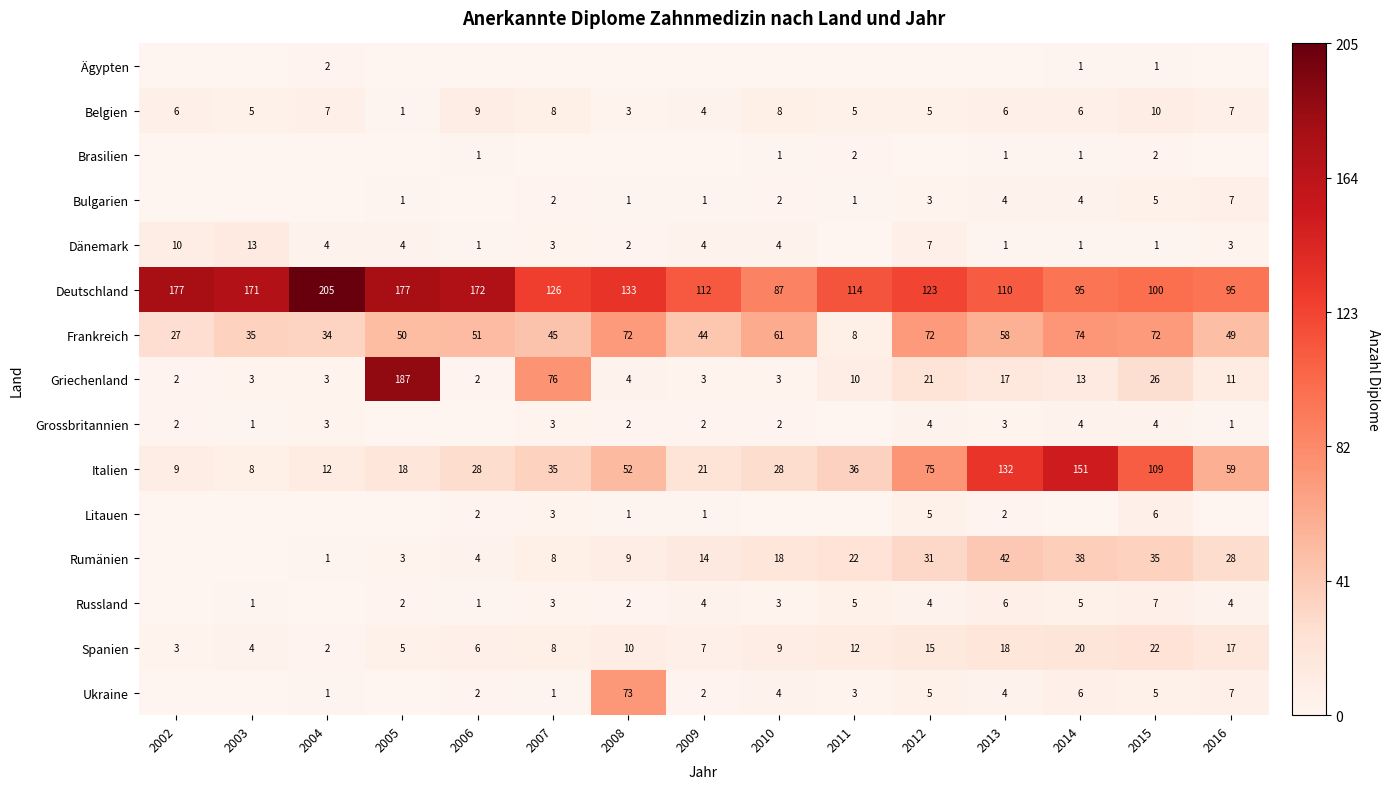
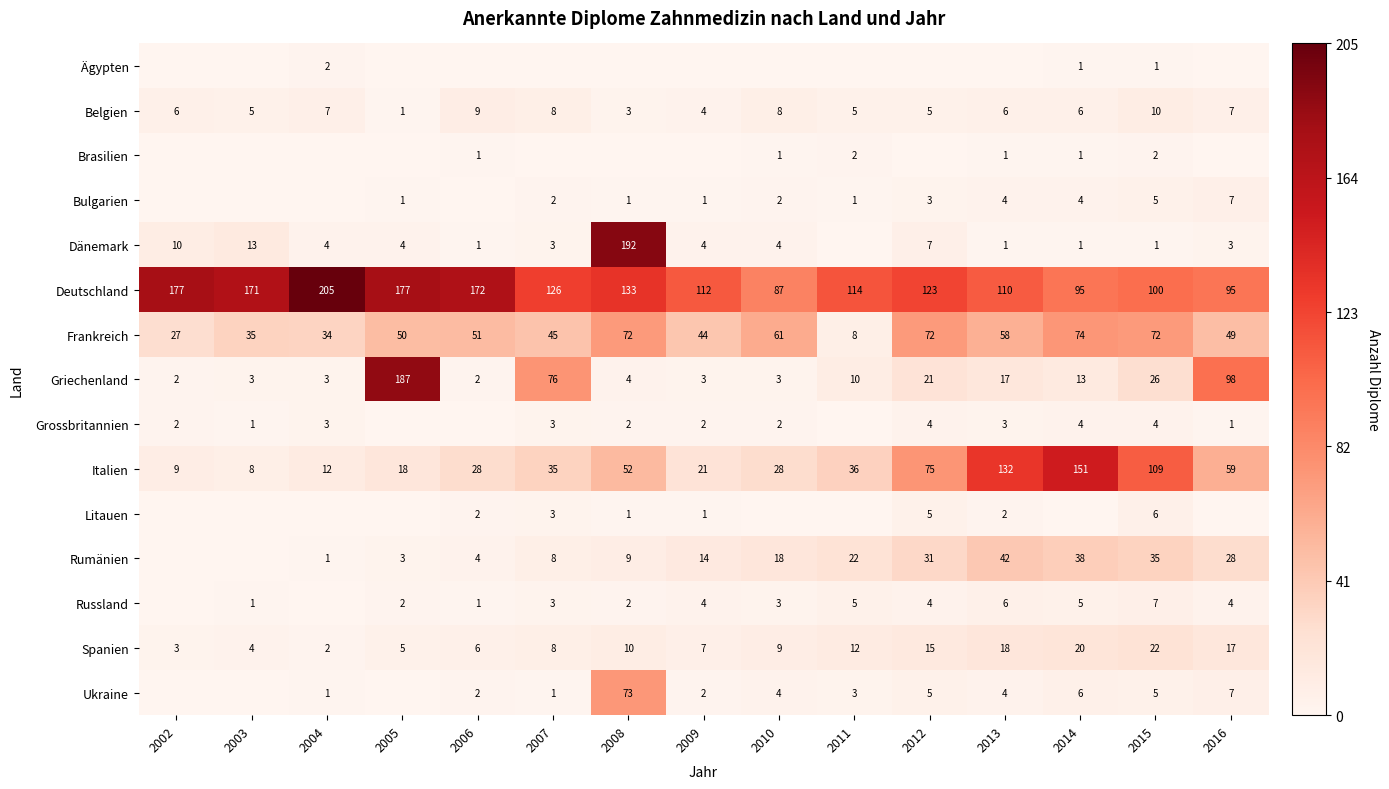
  {
    "Ägypten": {
      "2004": 2,
      "2014": 1,
      "2015": 1
    },
    "Belgien": {
      "2002": 6,
      "2003": 5,
      "2004": 7,
      "2005": 1,
      "2006": 9,
      "2007": 8,
      "2008": 3,
      "2009": 4,
      "2010": 8,
      "2011": 5,
      "2012": 5,
      "2013": 6,
      "2014": 6,
      "2015": 10,
      "2016": 7
    },
    "Brasilien": {
      "2006": 1,
      "2010": 1,
      "2011": 2,
      "2013": 1,
      "2014": 1,
      "2015": 2
    },
    "Bulgarien": {
      "2005": 1,
      "2007": 2,
      "2008": 1,
      "2009": 1,
      "2010": 2,
      "2011": 1,
      "2012": 3,
      "2013": 4,
      "2014": 4,
      "2015": 5,
      "2016": 7
    },
    "Dänemark": {
      "2002": 10,
      "2003": 13,
      "2004": 4,
      "2005": 4,
      "2006": 1,
      "2007": 3,
-     "2008": 2,
+     "2008": 192,
      "2009": 4,
      "2010": 4,
      "2012": 7,
      "2013": 1,
      "2014": 1,
      "2015": 1,
      "2016": 3
    },
    "Deutschland": {
      "2002": 177,
      "2003": 171,
      "2004": 205,
      "2005": 177,
      "2006": 172,
      "2007": 126,
      "2008": 133,
      "2009": 112,
      "2010": 87,
      "2011": 114,
      "2012": 123,
      "2013": 110,
      "2014": 95,
      "2015": 100,
      "2016": 95
    },
    "Frankreich": {
      "2002": 27,
      "2003": 35,
      "2004": 34,
      "2005": 50,
      "2006": 51,
      "2007": 45,
      "2008": 72,
      "2009": 44,
      "2010": 61,
      "2011": 8,
      "2012": 72,
      "2013": 58,
      "2014": 74,
      "2015": 72,
      "2016": 49
    },
    "Griechenland": {
      "2002": 2,
      "2003": 3,
      "2004": 3,
      "2005": 187,
      "2006": 2,
      "2007": 76,
      "2008": 4,
      "2009": 3,
      "2010": 3,
      "2011": 10,
      "2012": 21,
      "2013": 17,
      "2014": 13,
      "2015": 26,
-     "2016": 11
+     "2016": 98
    },
    "Grossbritannien": {
      "2002": 2,
      "2003": 1,
      "2004": 3,
      "2007": 3,
      "2008": 2,
      "2009": 2,
      "2010": 2,
      "2012": 4,
      "2013": 3,
      "2014": 4,
      "2015": 4,
      "2016": 1
    },
    "Italien": {
      "2002": 9,
      "2003": 8,
      "2004": 12,
      "2005": 18,
      "2006": 28,
      "2007": 35,
      "2008": 52,
      "2009": 21,
      "2010": 28,
      "2011": 36,
      "2012": 75,
      "2013": 132,
      "2014": 151,
      "2015": 109,
      "2016": 59
    },
    "Litauen": {
      "2006": 2,
      "2007": 3,
      "2008": 1,
      "2009": 1,
      "2012": 5,
      "2013": 2,
      "2015": 6
    },
    "Rumänien": {
      "2004": 1,
      "2005": 3,
      "2006": 4,
      "2007": 8,
      "2008": 9,
      "2009": 14,
      "2010": 18,
      "2011": 22,
      "2012": 31,
      "2013": 42,
      "2014": 38,
      "2015": 35,
      "2016": 28
    },
    "Russland": {
      "2003": 1,
      "2005": 2,
      "2006": 1,
      "2007": 3,
      "2008": 2,
      "2009": 4,
      "2010": 3,
      "2011": 5,
      "2012": 4,
      "2013": 6,
      "2014": 5,
      "2015": 7,
      "2016": 4
    },
    "Spanien": {
      "2002": 3,
      "2003": 4,
      "2004": 2,
      "2005": 5,
      "2006": 6,
      "2007": 8,
      "2008": 10,
      "2009": 7,
      "2010": 9,
      "2011": 12,
      "2012": 15,
      "2013": 18,
      "2014": 20,
      "2015": 22,
      "2016": 17
    },
    "Ukraine": {
      "2004": 1,
      "2006": 2,
      "2007": 1,
      "2008": 73,
      "2009": 2,
      "2010": 4,
      "2011": 3,
      "2012": 5,
      "2013": 4,
      "2014": 6,
      "2015": 5,
      "2016": 7
    }
  }
